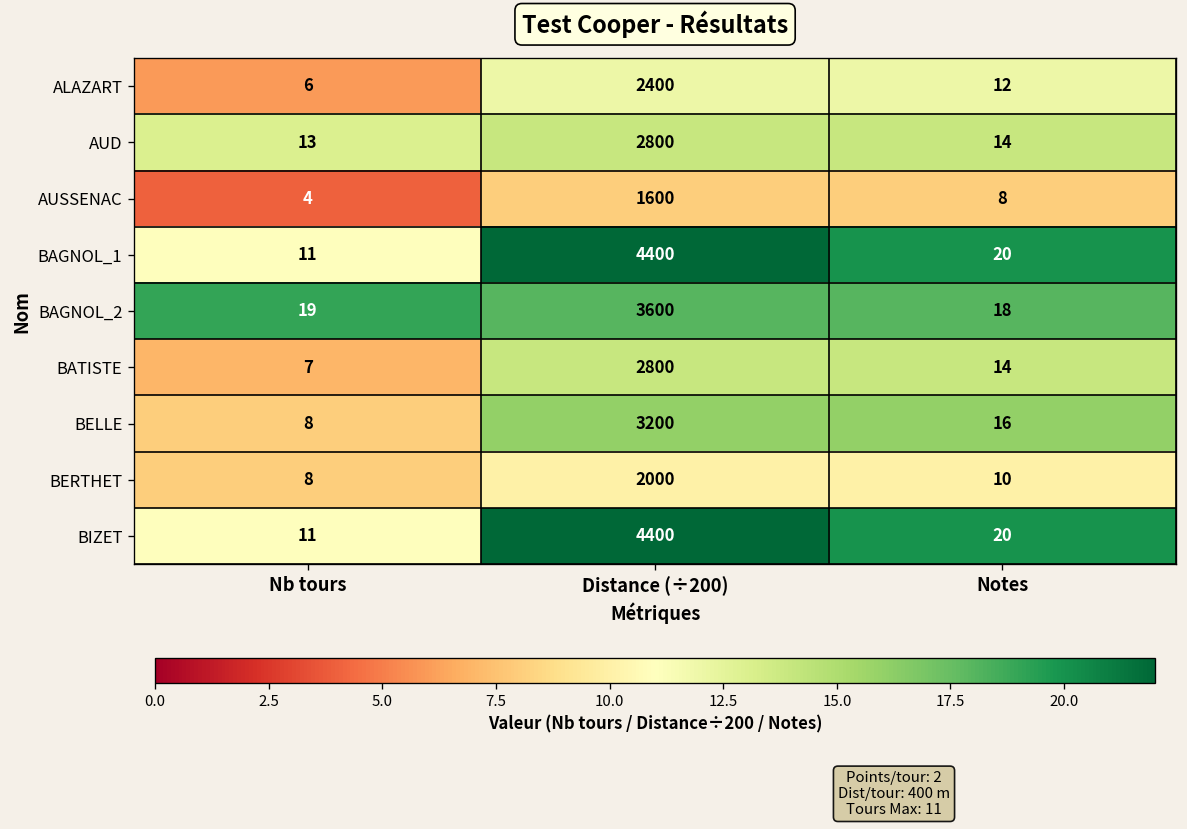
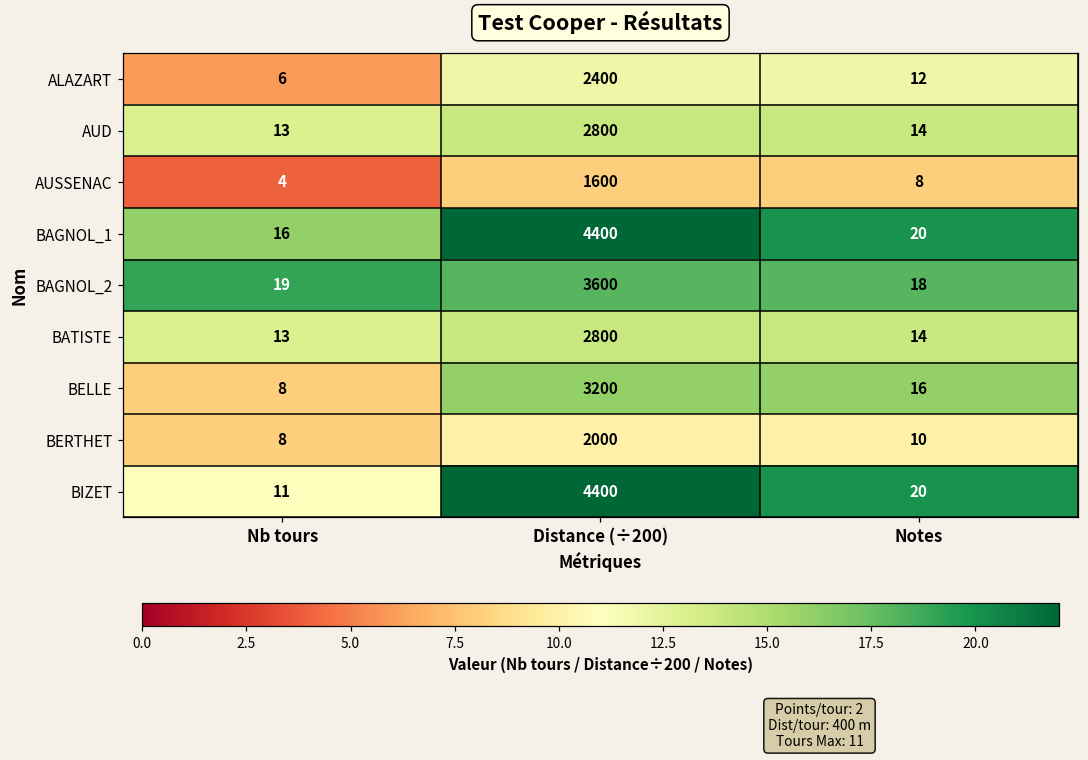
  {
    "ALAZART": {
      "Nb tours": 6,
      "Distance (÷200)": 2400,
      "Notes": 12
    },
    "AUD": {
      "Nb tours": 13,
      "Distance (÷200)": 2800,
      "Notes": 14
    },
    "AUSSENAC": {
      "Nb tours": 4,
      "Distance (÷200)": 1600,
      "Notes": 8
    },
    "BAGNOL_1": {
-     "Nb tours": 11,
+     "Nb tours": 16,
      "Distance (÷200)": 4400,
      "Notes": 20
    },
    "BAGNOL_2": {
      "Nb tours": 19,
      "Distance (÷200)": 3600,
      "Notes": 18
    },
    "BATISTE": {
-     "Nb tours": 7,
+     "Nb tours": 13,
      "Distance (÷200)": 2800,
      "Notes": 14
    },
    "BELLE": {
      "Nb tours": 8,
      "Distance (÷200)": 3200,
      "Notes": 16
    },
    "BERTHET": {
      "Nb tours": 8,
      "Distance (÷200)": 2000,
      "Notes": 10
    },
    "BIZET": {
      "Nb tours": 11,
      "Distance (÷200)": 4400,
      "Notes": 20
    }
  }
